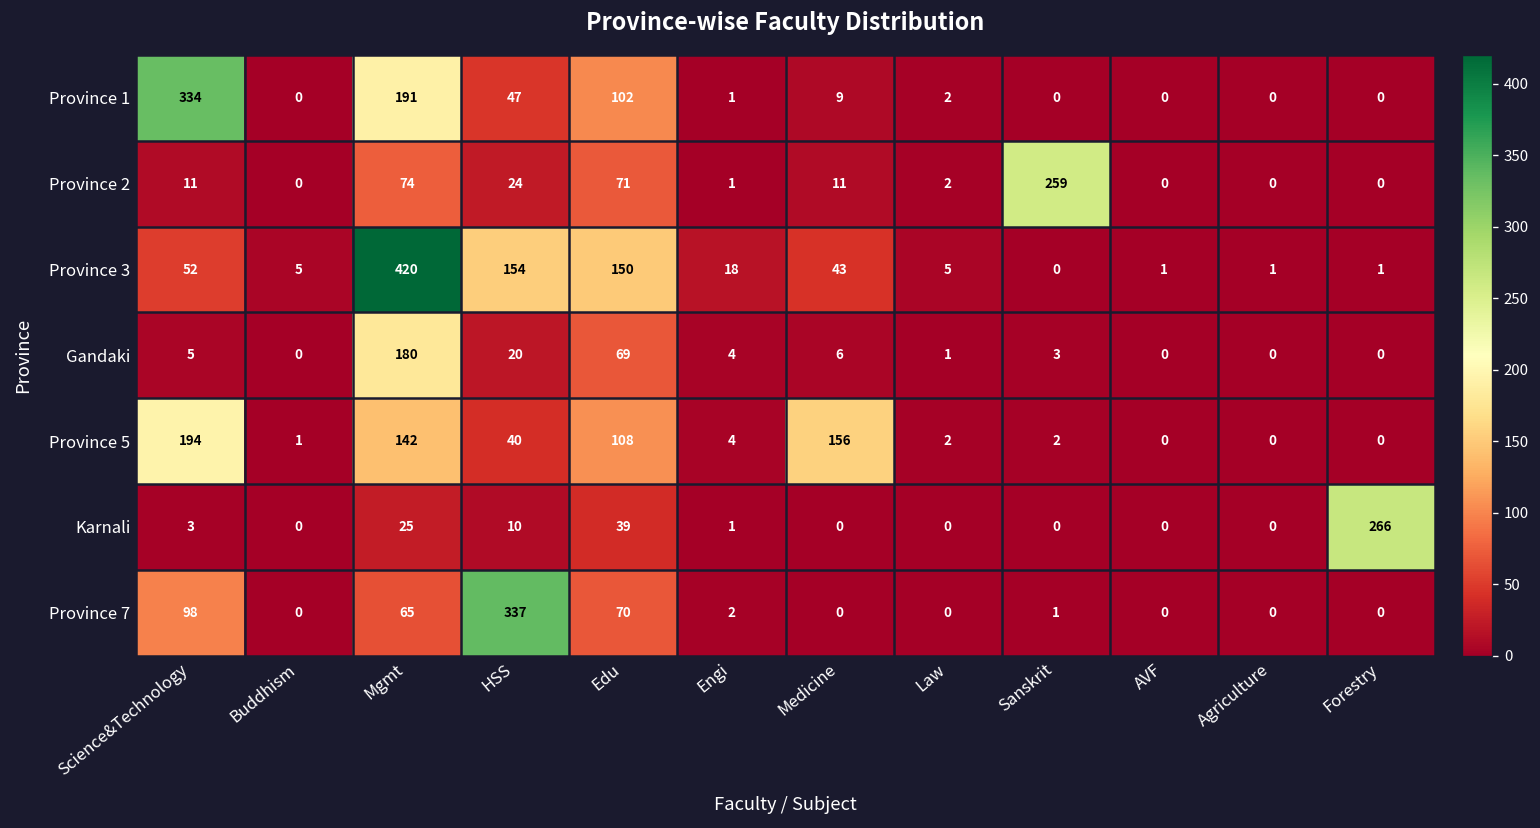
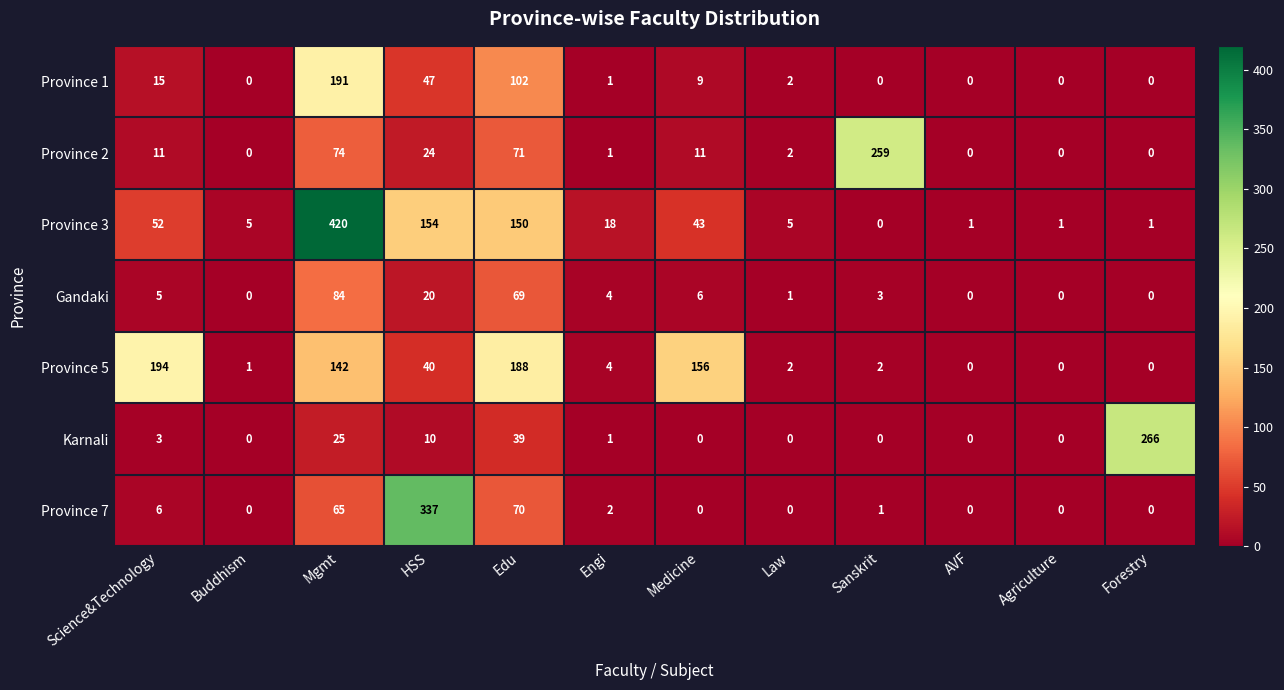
  {
    "Province 1": {
-     "Science&Technology": 334,
+     "Science&Technology": 15,
      "Buddhism": 0,
      "Mgmt": 191,
      "HSS": 47,
      "Edu": 102,
      "Engi": 1,
      "Medicine": 9,
      "Law": 2,
      "Sanskrit": 0,
      "AVF": 0,
      "Agriculture": 0,
      "Forestry": 0
    },
    "Province 2": {
      "Science&Technology": 11,
      "Buddhism": 0,
      "Mgmt": 74,
      "HSS": 24,
      "Edu": 71,
      "Engi": 1,
      "Medicine": 11,
      "Law": 2,
      "Sanskrit": 259,
      "AVF": 0,
      "Agriculture": 0,
      "Forestry": 0
    },
    "Province 3": {
      "Science&Technology": 52,
      "Buddhism": 5,
      "Mgmt": 420,
      "HSS": 154,
      "Edu": 150,
      "Engi": 18,
      "Medicine": 43,
      "Law": 5,
      "Sanskrit": 0,
      "AVF": 1,
      "Agriculture": 1,
      "Forestry": 1
    },
    "Gandaki": {
      "Science&Technology": 5,
      "Buddhism": 0,
-     "Mgmt": 180,
+     "Mgmt": 84,
      "HSS": 20,
      "Edu": 69,
      "Engi": 4,
      "Medicine": 6,
      "Law": 1,
      "Sanskrit": 3,
      "AVF": 0,
      "Agriculture": 0,
      "Forestry": 0
    },
    "Province 5": {
      "Science&Technology": 194,
      "Buddhism": 1,
      "Mgmt": 142,
      "HSS": 40,
-     "Edu": 108,
+     "Edu": 188,
      "Engi": 4,
      "Medicine": 156,
      "Law": 2,
      "Sanskrit": 2,
      "AVF": 0,
      "Agriculture": 0,
      "Forestry": 0
    },
    "Karnali": {
      "Science&Technology": 3,
      "Buddhism": 0,
      "Mgmt": 25,
      "HSS": 10,
      "Edu": 39,
      "Engi": 1,
      "Medicine": 0,
      "Law": 0,
      "Sanskrit": 0,
      "AVF": 0,
      "Agriculture": 0,
      "Forestry": 266
    },
    "Province 7": {
-     "Science&Technology": 98,
+     "Science&Technology": 6,
      "Buddhism": 0,
      "Mgmt": 65,
      "HSS": 337,
      "Edu": 70,
      "Engi": 2,
      "Medicine": 0,
      "Law": 0,
      "Sanskrit": 1,
      "AVF": 0,
      "Agriculture": 0,
      "Forestry": 0
    }
  }
